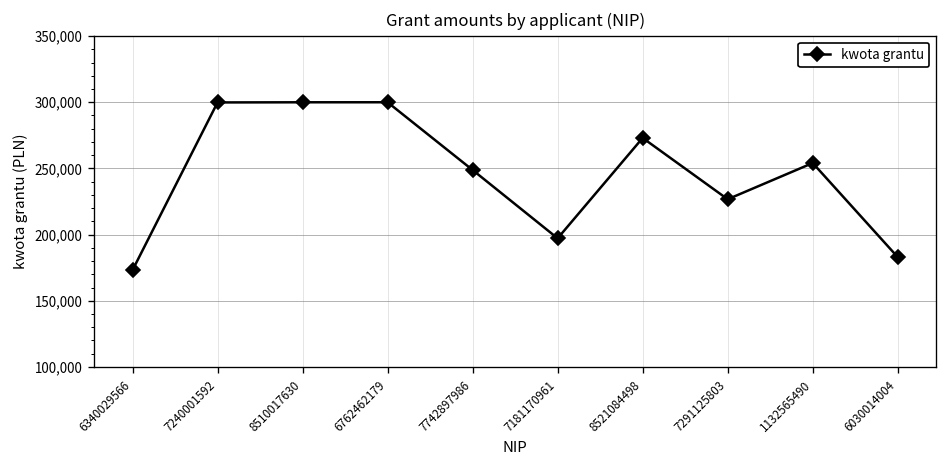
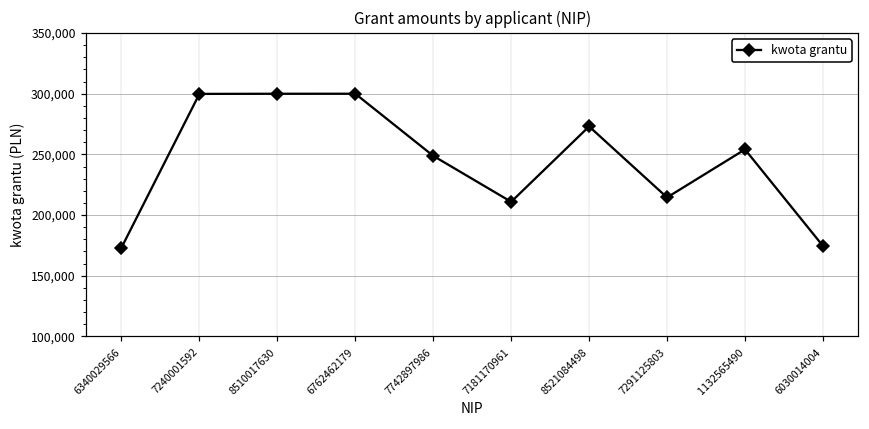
  {
    "6340029566": "173,000",
    "7240001592": "300,000",
    "8510017630": "300,000",
    "6762462179": "300,000",
    "7742897986": "249,000",
-   "7181170961": "197,000",
+   "7181170961": "211,000",
    "8521084498": "273,000",
-   "7291125803": "227,000",
+   "7291125803": "215,000",
    "1132565490": "254,000",
-   "6030014004": "183,000"
+   "6030014004": "175,000"
  }
